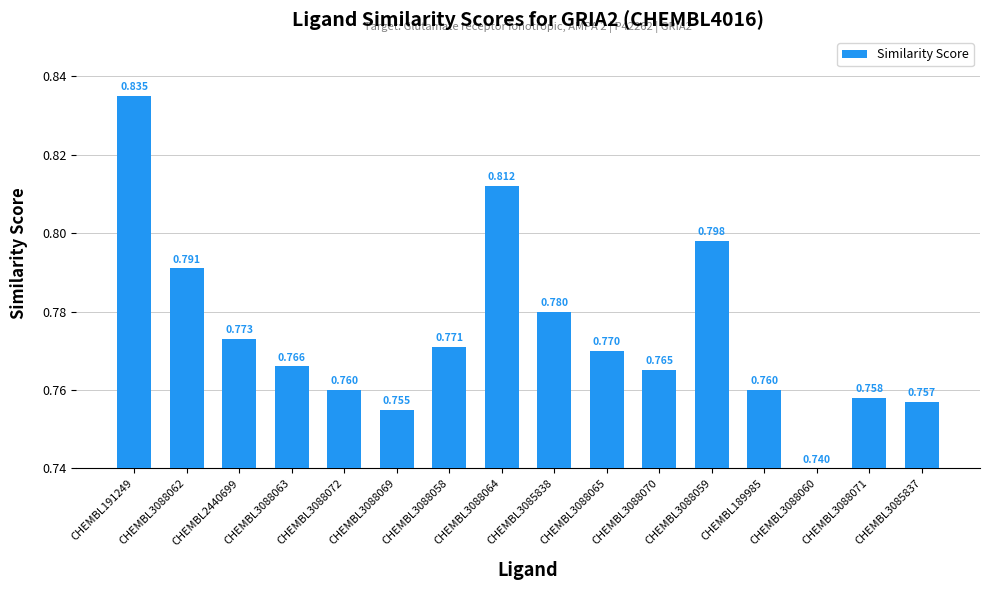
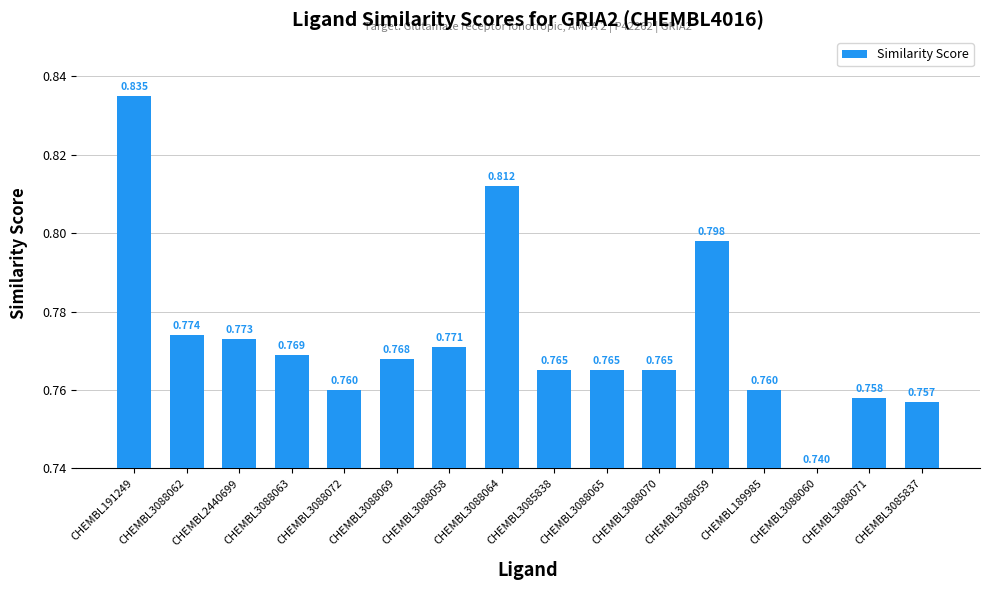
  {
    "CHEMBL191249": 0.835,
-   "CHEMBL3088062": 0.791,
+   "CHEMBL3088062": 0.774,
    "CHEMBL2440699": 0.773,
-   "CHEMBL3088063": 0.766,
+   "CHEMBL3088063": 0.769,
    "CHEMBL3088072": 0.760,
-   "CHEMBL3088069": 0.755,
+   "CHEMBL3088069": 0.768,
    "CHEMBL3088058": 0.771,
    "CHEMBL3088064": 0.812,
-   "CHEMBL3085838": 0.780,
-   "CHEMBL3088065": 0.770,
+   "CHEMBL3085838": 0.765,
+   "CHEMBL3088065": 0.765,
    "CHEMBL3088070": 0.765,
    "CHEMBL3088059": 0.798,
    "CHEMBL189985": 0.760,
    "CHEMBL3088060": 0.740,
    "CHEMBL3088071": 0.758,
    "CHEMBL3085837": 0.757
  }
